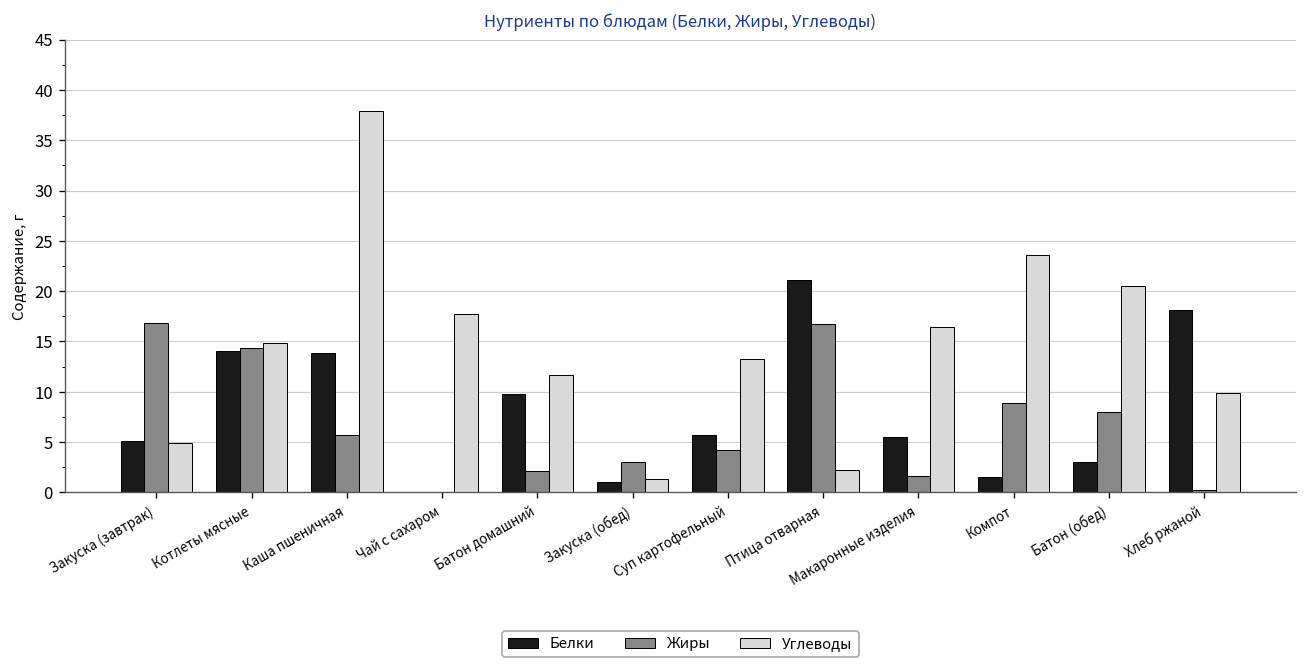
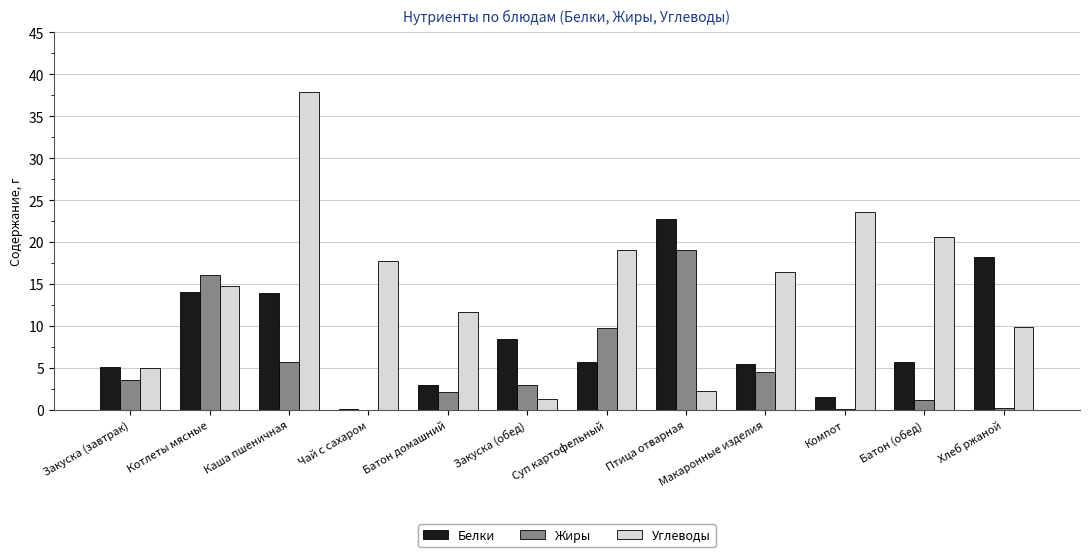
  {
    "Белки": {
      "Закуска (завтрак)": 5,
      "Котлеты мясные": 14,
      "Каша пшеничная": 14,
-     "Батон домашний": 10,
-     "Закуска (обед)": 1,
+     "Батон домашний": 3,
+     "Закуска (обед)": 8,
      "Суп картофельный": 6,
-     "Птица отварная": 21,
+     "Птица отварная": 23,
      "Макаронные изделия": 6,
      "Компот": 2,
-     "Батон (обед)": 3,
+     "Батон (обед)": 6,
      "Хлеб ржаной": 18
    },
    "Жиры": {
-     "Закуска (завтрак)": 17,
-     "Котлеты мясные": 14,
+     "Закуска (завтрак)": 4,
+     "Котлеты мясные": 16,
      "Каша пшеничная": 6,
      "Батон домашний": 2,
      "Закуска (обед)": 3,
-     "Суп картофельный": 4,
-     "Птица отварная": 17,
-     "Макаронные изделия": 2,
-     "Компот": 9,
-     "Батон (обед)": 8
+     "Суп картофельный": 10,
+     "Птица отварная": 19,
+     "Макаронные изделия": 5,
+     "Компот": 0,
+     "Батон (обед)": 1
    },
    "Углеводы": {
      "Закуска (завтрак)": 5,
      "Котлеты мясные": 15,
      "Каша пшеничная": 38,
      "Чай с сахаром": 18,
      "Батон домашний": 12,
      "Закуска (обед)": 1,
-     "Суп картофельный": 13,
+     "Суп картофельный": 19,
      "Птица отварная": 2,
      "Макаронные изделия": 16,
      "Компот": 24,
      "Батон (обед)": 21,
      "Хлеб ржаной": 10
    }
  }
